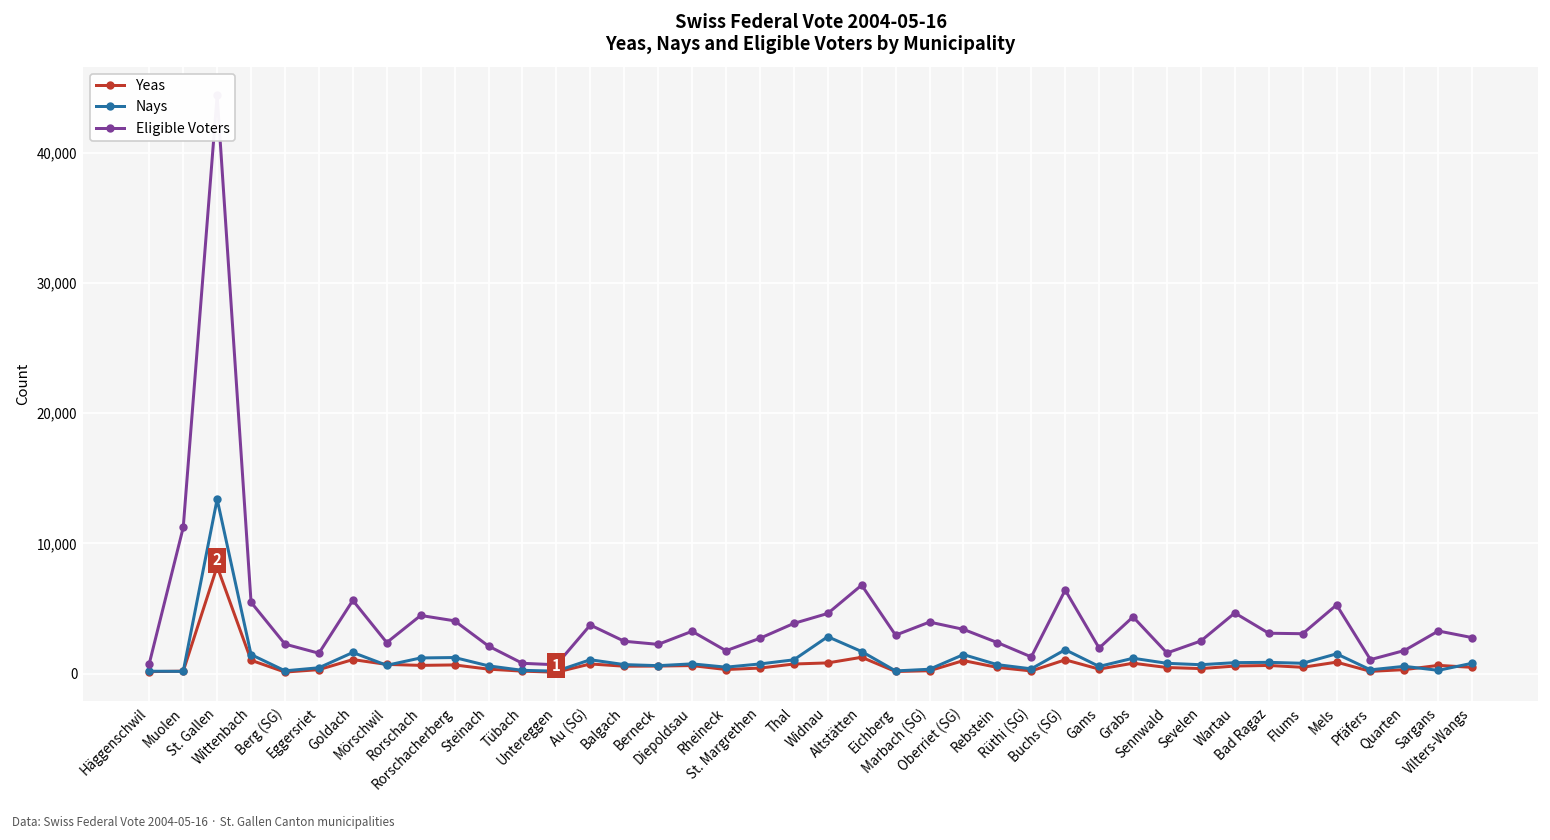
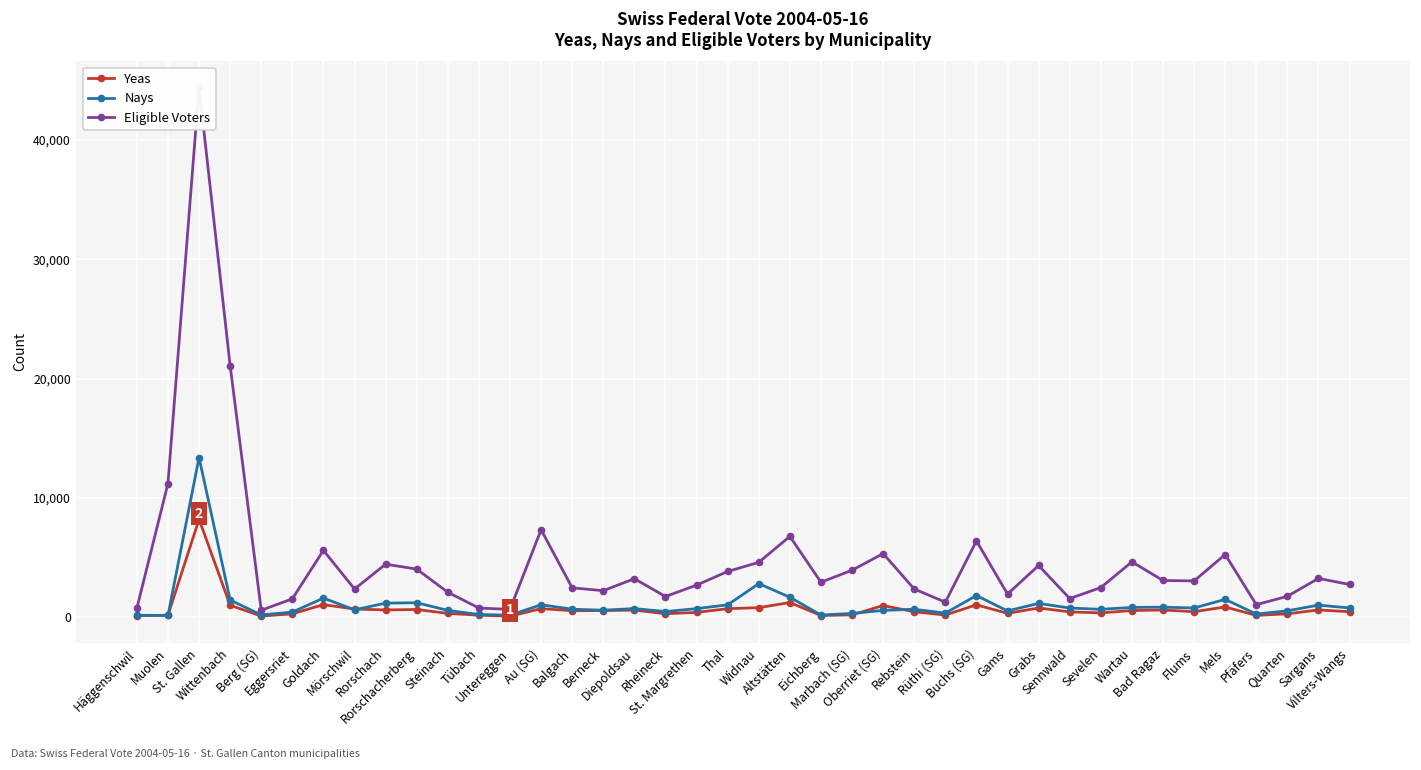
  {
    "Yeas": {
      "Wittenbach": "1,000",
      "Goldach": "1,100",
      "Rorschach": "600",
      "Rorschacherberg": "700",
      "Steinach": "300",
      "Au (SG)": "700",
      "St. Margrethen": "400",
      "Thal": "700",
      "Widnau": "800",
      "Altstätten": "1,300",
      "Oberriet (SG)": "1,000",
      "Buchs (SG)": "1,100",
      "Grabs": "800",
      "Sennwald": "500",
      "Sevelen": "400",
      "Wartau": "600",
      "Flums": "500",
      "Mels": "900",
      "Quarten": "300",
      "Sargans": "600",
      "Vilters-Wangs": "500"
    },
    "Nays": {
      "St. Gallen": "13,400",
      "Wittenbach": "1,500",
      "Goldach": "1,600",
      "Rorschach": "1,200",
      "Rorschacherberg": "1,200",
      "Steinach": "600",
      "Au (SG)": "1,100",
      "St. Margrethen": "700",
      "Thal": "1,100",
      "Widnau": "2,800",
      "Altstätten": "1,700",
-     "Oberriet (SG)": "1,500",
+     "Oberriet (SG)": "600",
      "Buchs (SG)": "1,800",
      "Grabs": "1,200",
      "Sennwald": "800",
      "Sevelen": "700",
      "Wartau": "800",
      "Flums": "800",
      "Mels": "1,500",
      "Quarten": "600",
-     "Sargans": "300",
+     "Sargans": "1,000",
      "Vilters-Wangs": "800"
    },
    "Eligible Voters": {
      "Häggenschwil": "800",
      "Muolen": "11,200",
-     "Wittenbach": "5,500",
-     "Berg (SG)": "2,300",
+     "Wittenbach": "21,100",
+     "Berg (SG)": "600",
      "Eggersriet": "1,600",
      "Goldach": "5,600",
      "Mörschwil": "2,400",
      "Rorschach": "4,500",
      "Rorschacherberg": "4,100",
      "Steinach": "2,100",
      "Tübach": "800",
-     "Au (SG)": "3,700",
+     "Au (SG)": "7,400",
      "Balgach": "2,500",
      "Berneck": "2,200",
      "Diepoldsau": "3,300",
      "Rheineck": "1,800",
      "St. Margrethen": "2,700",
      "Thal": "3,900",
      "Widnau": "4,600",
      "Altstätten": "6,800",
      "Eichberg": "3,000",
      "Marbach (SG)": "4,000",
-     "Oberriet (SG)": "3,400",
+     "Oberriet (SG)": "5,400",
      "Rebstein": "2,400",
      "Rüthi (SG)": "1,300",
      "Buchs (SG)": "6,400",
      "Gams": "2,000",
      "Grabs": "4,400",
      "Sennwald": "1,600",
      "Sevelen": "2,500",
      "Wartau": "4,700",
      "Bad Ragaz": "3,100",
      "Flums": "3,100",
      "Mels": "5,300",
      "Pfäfers": "1,100",
      "Quarten": "1,800",
      "Sargans": "3,300",
      "Vilters-Wangs": "2,800"
    }
  }
